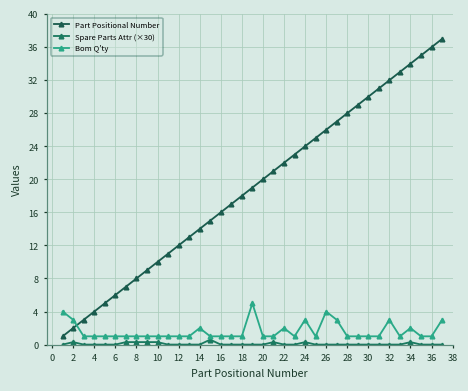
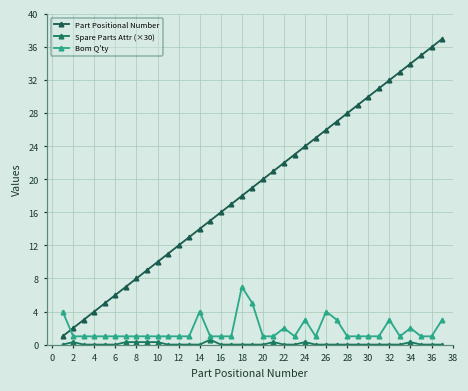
  {
    "Bom Q'ty": {
-     "2": 3,
+     "2": 1,
      "4": 1,
      "6": 1,
      "8": 1,
      "10": 1,
      "12": 1,
-     "14": 2,
+     "14": 4,
      "16": 1,
-     "18": 1,
+     "18": 7,
      "20": 1,
      "22": 2,
      "24": 3,
      "26": 4,
      "28": 1,
      "30": 1,
      "32": 3,
      "34": 2,
      "36": 1
    }
  }
